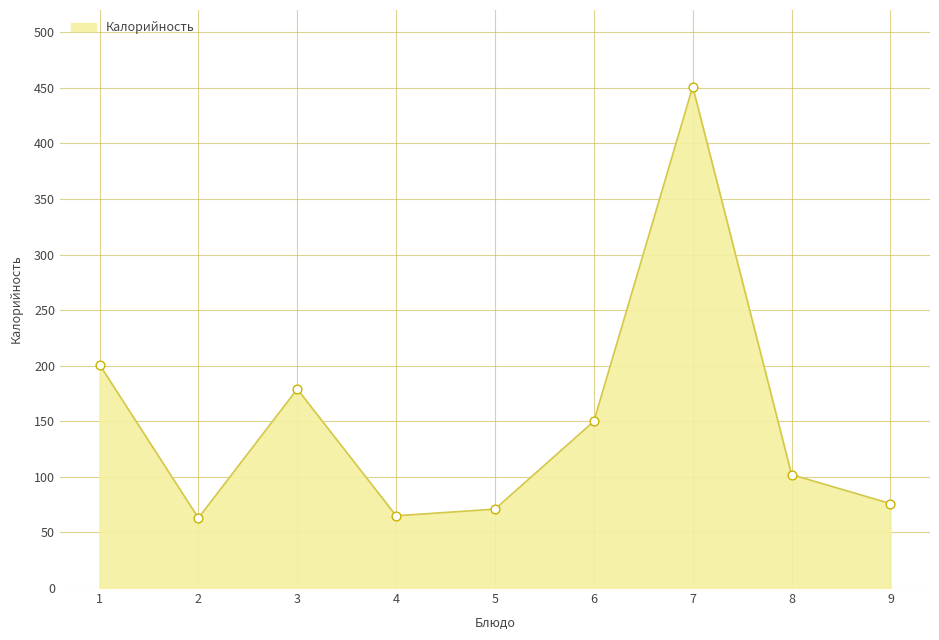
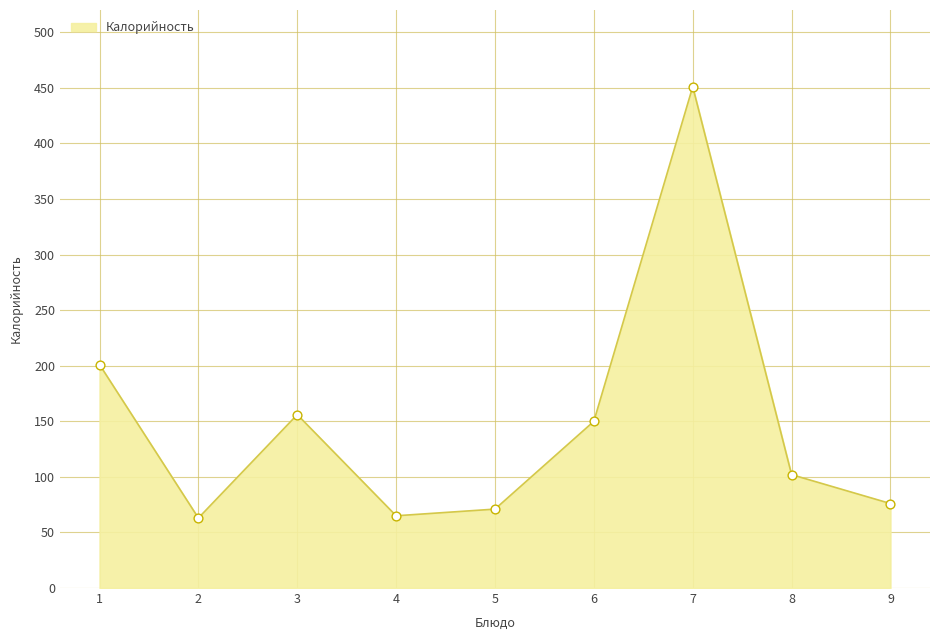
  {
    "1": 201,
    "2": 63,
-   "3": 179,
+   "3": 156,
    "4": 65,
    "5": 71,
    "6": 150,
    "7": 451,
    "8": 102,
    "9": 76
  }
